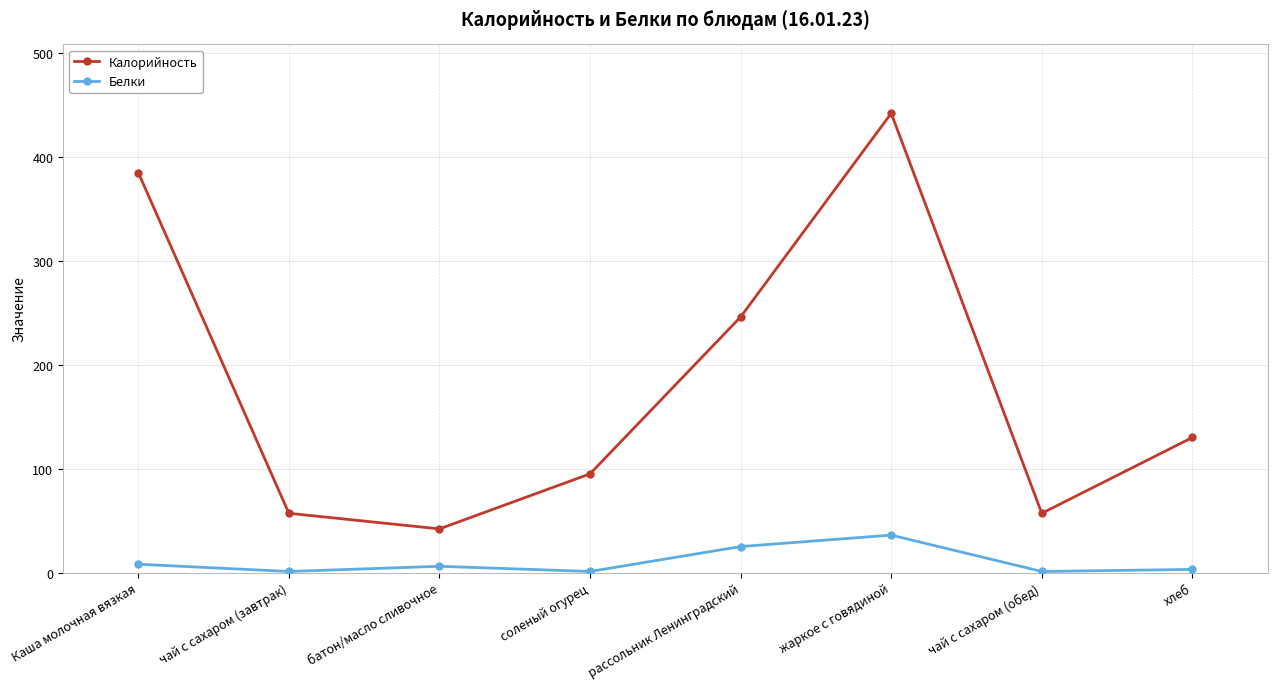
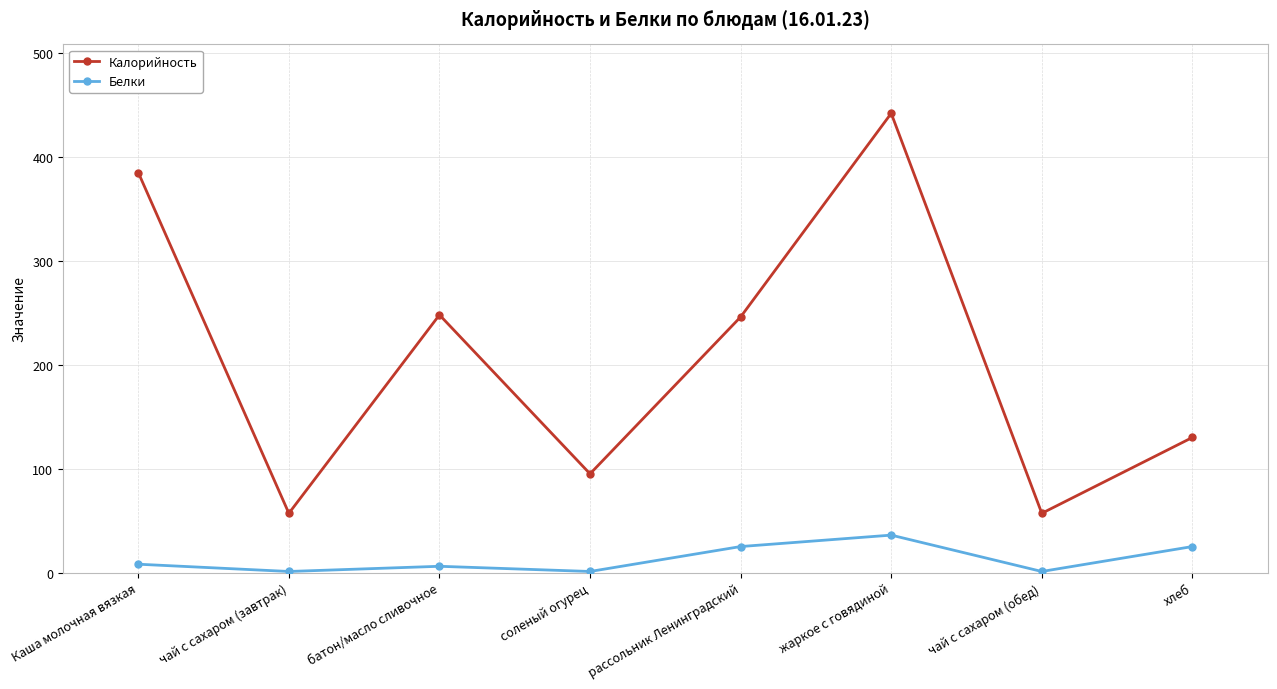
  {
    "Калорийность": {
      "Каша молочная вязкая": 385,
      "чай с сахаром (завтрак)": 57,
-     "батон/масло сливочное": 42,
+     "батон/масло сливочное": 248,
      "соленый огурец": 95,
      "рассольник Ленинградский": 246,
      "жаркое с говядиной": 442,
      "чай с сахаром (обед)": 57,
      "хлеб": 130
    },
    "Белки": {
      "Каша молочная вязкая": 8,
      "чай с сахаром (завтрак)": 1,
      "батон/масло сливочное": 6,
      "соленый огурец": 1,
      "рассольник Ленинградский": 25,
      "жаркое с говядиной": 36,
      "чай с сахаром (обед)": 1,
-     "хлеб": 3
+     "хлеб": 25
    }
  }
